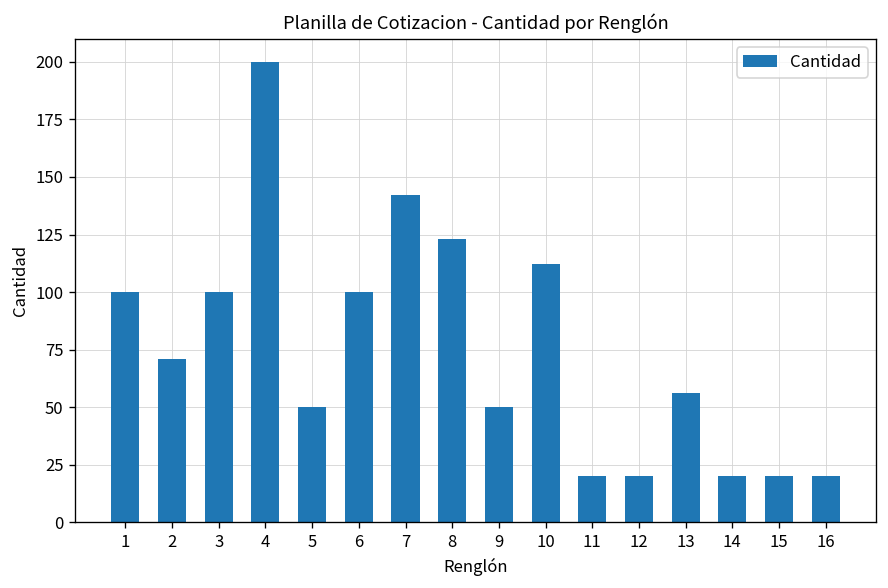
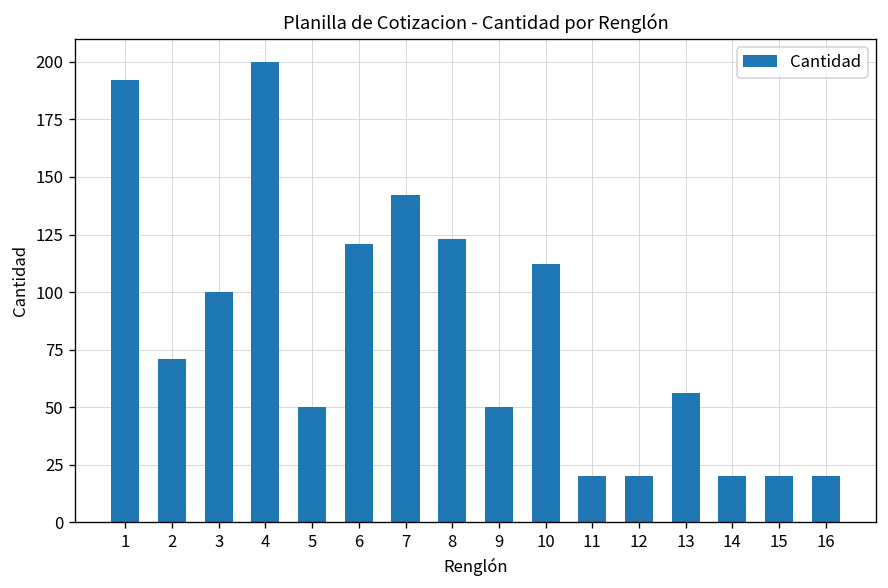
  {
-   "1": 100,
+   "1": 192,
    "2": 71,
    "3": 100,
    "4": 200,
    "5": 50,
-   "6": 100,
+   "6": 121,
    "7": 142,
    "8": 123,
    "9": 50,
    "10": 112,
    "11": 20,
    "12": 20,
    "13": 56,
    "14": 20,
    "15": 20,
    "16": 20
  }
